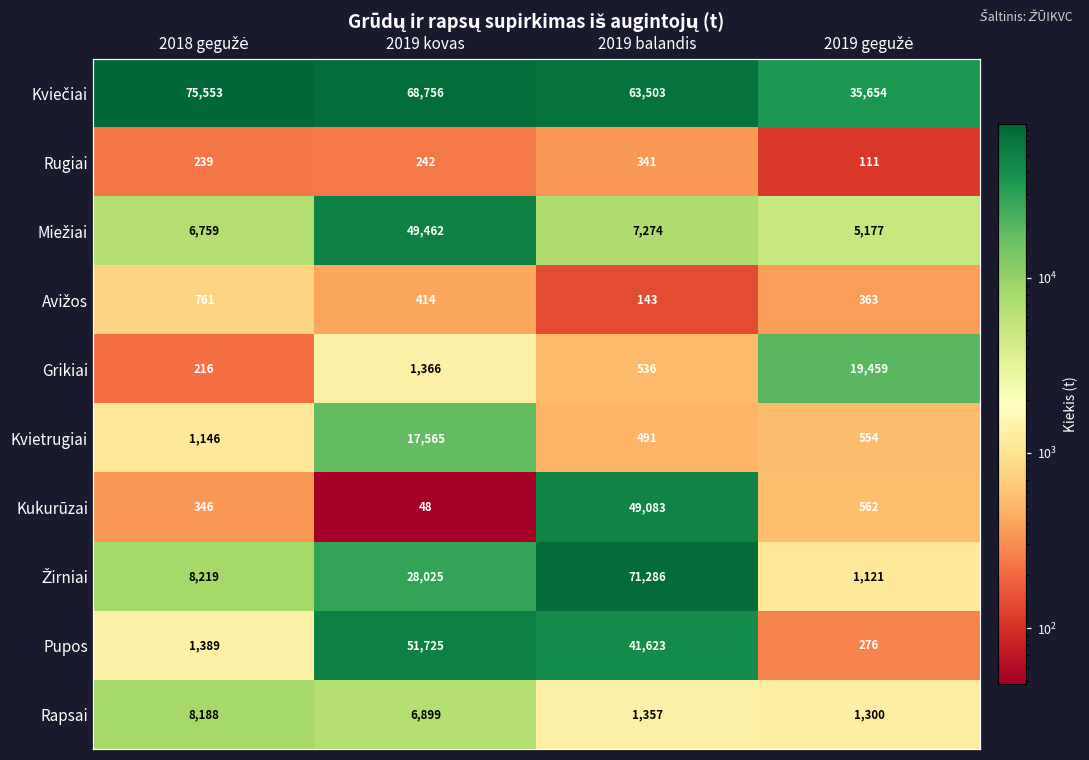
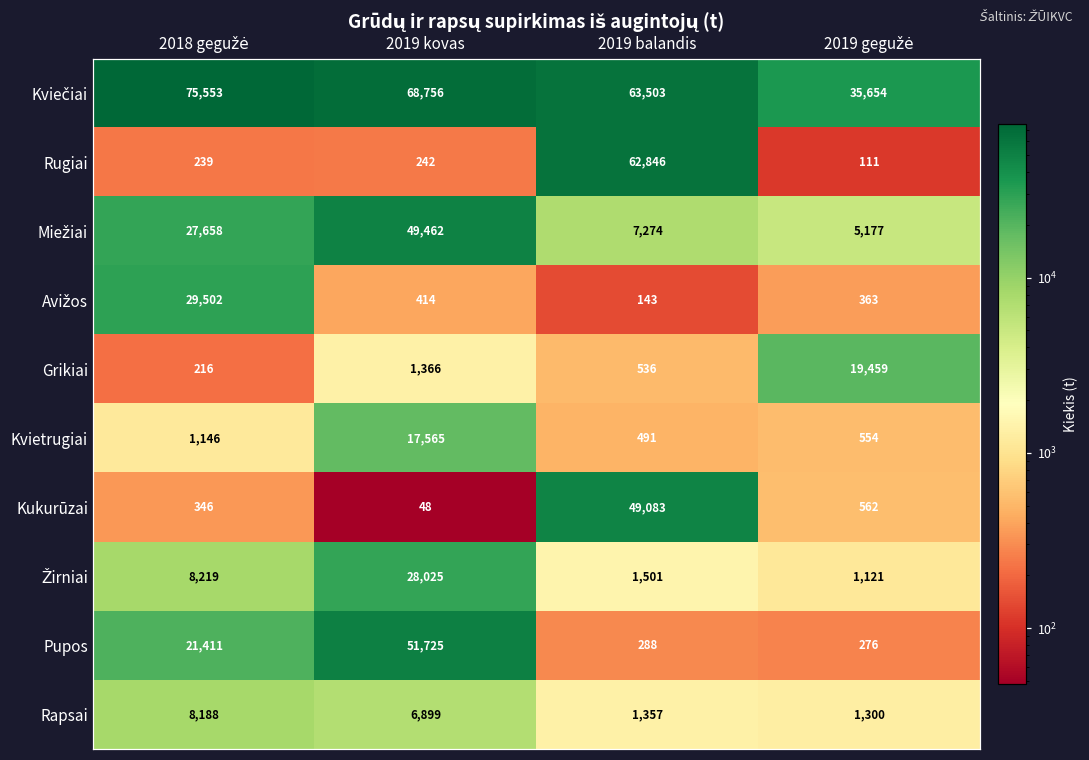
  {
    "Kviečiai": {
      "2018 gegužė": "75,553",
      "2019 kovas": "68,756",
      "2019 balandis": "63,503",
      "2019 gegužė": "35,654"
    },
    "Rugiai": {
      "2018 gegužė": "239",
      "2019 kovas": "242",
-     "2019 balandis": "341",
+     "2019 balandis": "62,846",
      "2019 gegužė": "111"
    },
    "Miežiai": {
-     "2018 gegužė": "6,759",
+     "2018 gegužė": "27,658",
      "2019 kovas": "49,462",
      "2019 balandis": "7,274",
      "2019 gegužė": "5,177"
    },
    "Avižos": {
-     "2018 gegužė": "761",
+     "2018 gegužė": "29,502",
      "2019 kovas": "414",
      "2019 balandis": "143",
      "2019 gegužė": "363"
    },
    "Grikiai": {
      "2018 gegužė": "216",
      "2019 kovas": "1,366",
      "2019 balandis": "536",
      "2019 gegužė": "19,459"
    },
    "Kvietrugiai": {
      "2018 gegužė": "1,146",
      "2019 kovas": "17,565",
      "2019 balandis": "491",
      "2019 gegužė": "554"
    },
    "Kukurūzai": {
      "2018 gegužė": "346",
      "2019 kovas": "48",
      "2019 balandis": "49,083",
      "2019 gegužė": "562"
    },
    "Žirniai": {
      "2018 gegužė": "8,219",
      "2019 kovas": "28,025",
-     "2019 balandis": "71,286",
+     "2019 balandis": "1,501",
      "2019 gegužė": "1,121"
    },
    "Pupos": {
-     "2018 gegužė": "1,389",
+     "2018 gegužė": "21,411",
      "2019 kovas": "51,725",
-     "2019 balandis": "41,623",
+     "2019 balandis": "288",
      "2019 gegužė": "276"
    },
    "Rapsai": {
      "2018 gegužė": "8,188",
      "2019 kovas": "6,899",
      "2019 balandis": "1,357",
      "2019 gegužė": "1,300"
    }
  }
